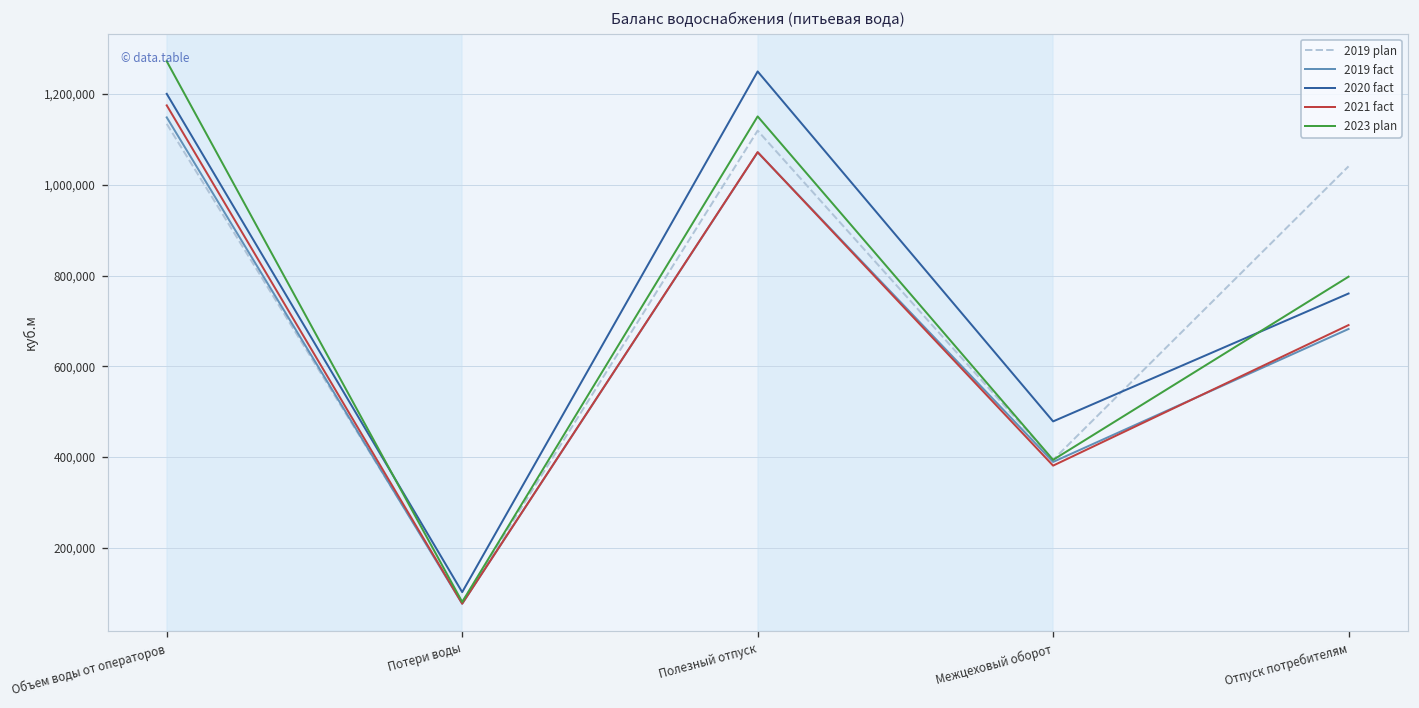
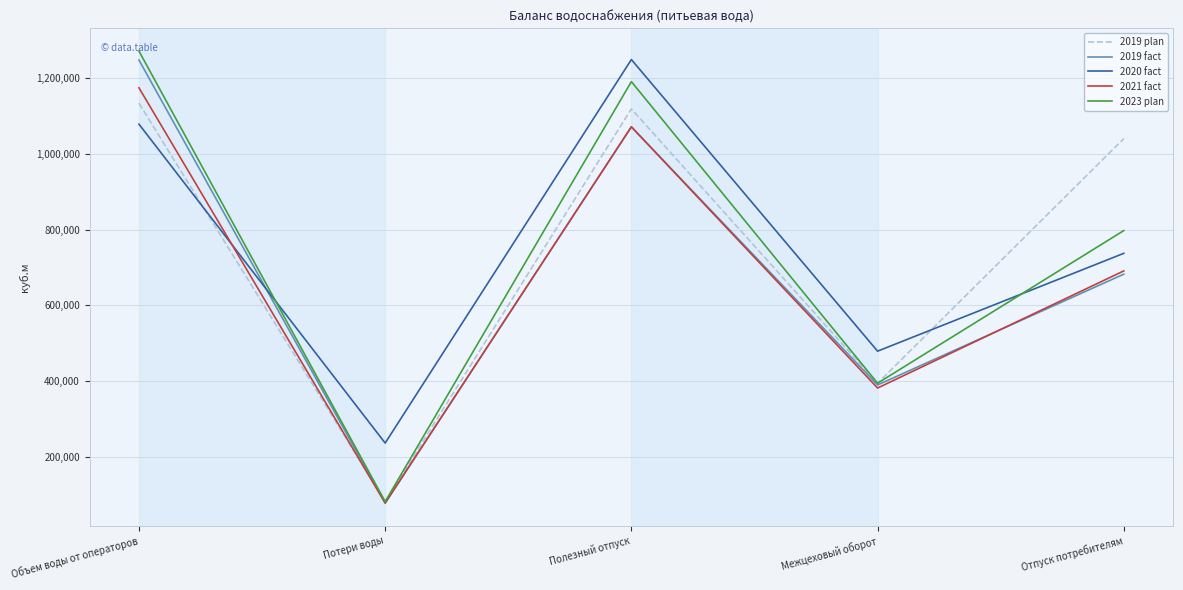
  {
    "2019 plan": {
      "Объем воды от операторов": "1,130,000",
      "Полезный отпуск": "1,120,000",
      "Отпуск потребителям": "1,040,000"
    },
    "2019 fact": {
-     "Объем воды от операторов": "1,150,000",
+     "Объем воды от операторов": "1,250,000",
      "Отпуск потребителям": "680,000"
    },
    "2020 fact": {
-     "Объем воды от операторов": "1,200,000",
-     "Потери воды": "100,000",
+     "Объем воды от операторов": "1,080,000",
+     "Потери воды": "240,000",
      "Полезный отпуск": "1,250,000",
      "Межцеховый оборот": "480,000",
-     "Отпуск потребителям": "760,000"
+     "Отпуск потребителям": "740,000"
    },
    "2021 fact": {
      "Объем воды от операторов": "1,170,000",
      "Межцеховый оборот": "380,000",
      "Отпуск потребителям": "690,000"
    },
    "2023 plan": {
      "Объем воды от операторов": "1,270,000",
-     "Полезный отпуск": "1,150,000",
+     "Полезный отпуск": "1,190,000",
      "Отпуск потребителям": "800,000"
    }
  }
